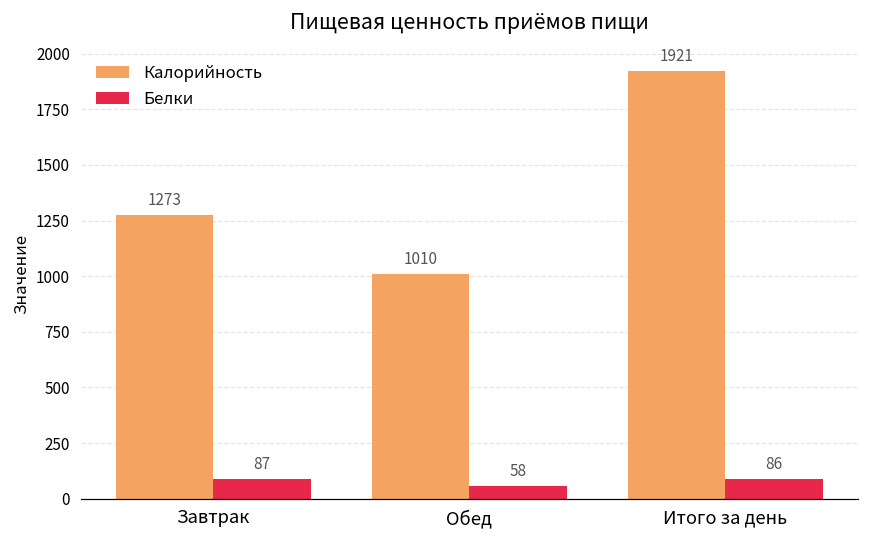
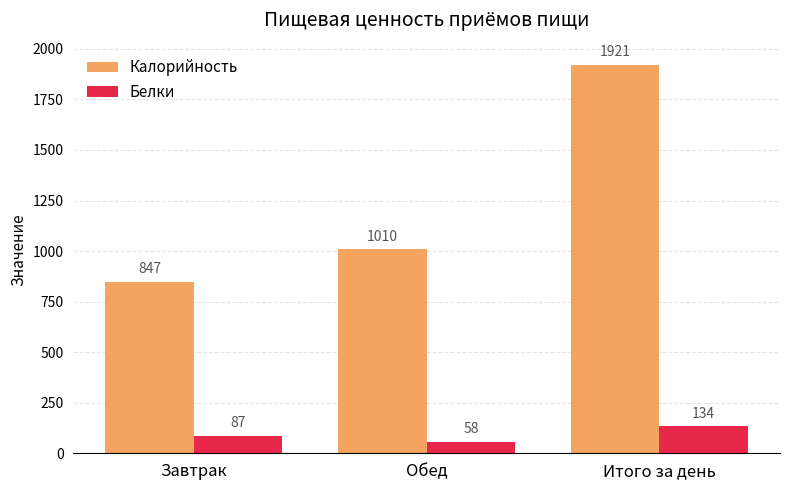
  {
    "Калорийность": {
-     "Завтрак": 1273,
+     "Завтрак": 847,
      "Обед": 1010,
      "Итого за день": 1921
    },
    "Белки": {
      "Завтрак": 87,
      "Обед": 58,
-     "Итого за день": 86
+     "Итого за день": 134
    }
  }
